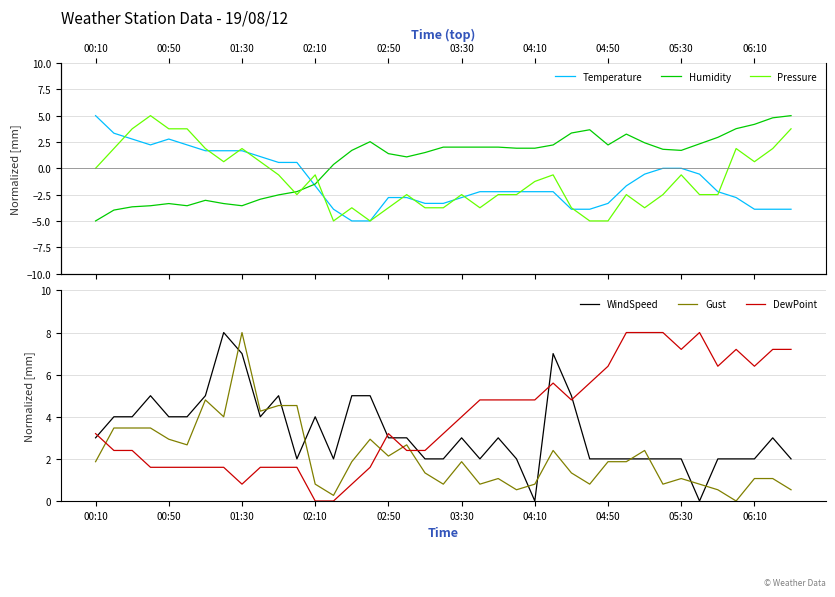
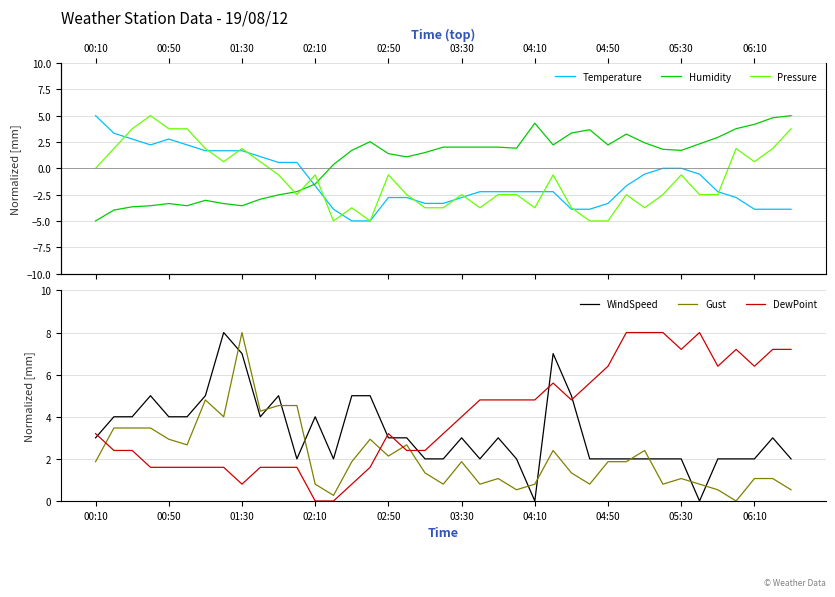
  {
    "Weather Station Data - 19/08/12": {
      "Temperature": {
        "00:10": 5.0,
        "00:50": 2.8,
        "02:50": -2.8,
        "03:30": -2.8,
        "04:10": -2.2,
        "04:50": -3.3,
        "05:30": 0.0,
        "06:10": -3.9
      },
      "Humidity": {
        "00:10": -5.0,
        "00:50": -3.4,
        "01:30": -3.6,
        "02:50": 1.4,
        "03:30": 2.0,
-       "04:10": 1.9,
+       "04:10": 4.3,
        "04:50": 2.2,
        "05:30": 1.7,
        "06:10": 4.2
      },
      "Pressure": {
        "00:10": 0.0,
        "00:50": 3.7,
        "02:10": -0.6,
-       "02:50": -3.7,
+       "02:50": -0.6,
        "03:30": -2.5,
-       "04:10": -1.2,
+       "04:10": -3.7,
        "04:50": -5.0,
        "05:30": -0.6,
        "06:10": 0.6
      }
    }
  }
